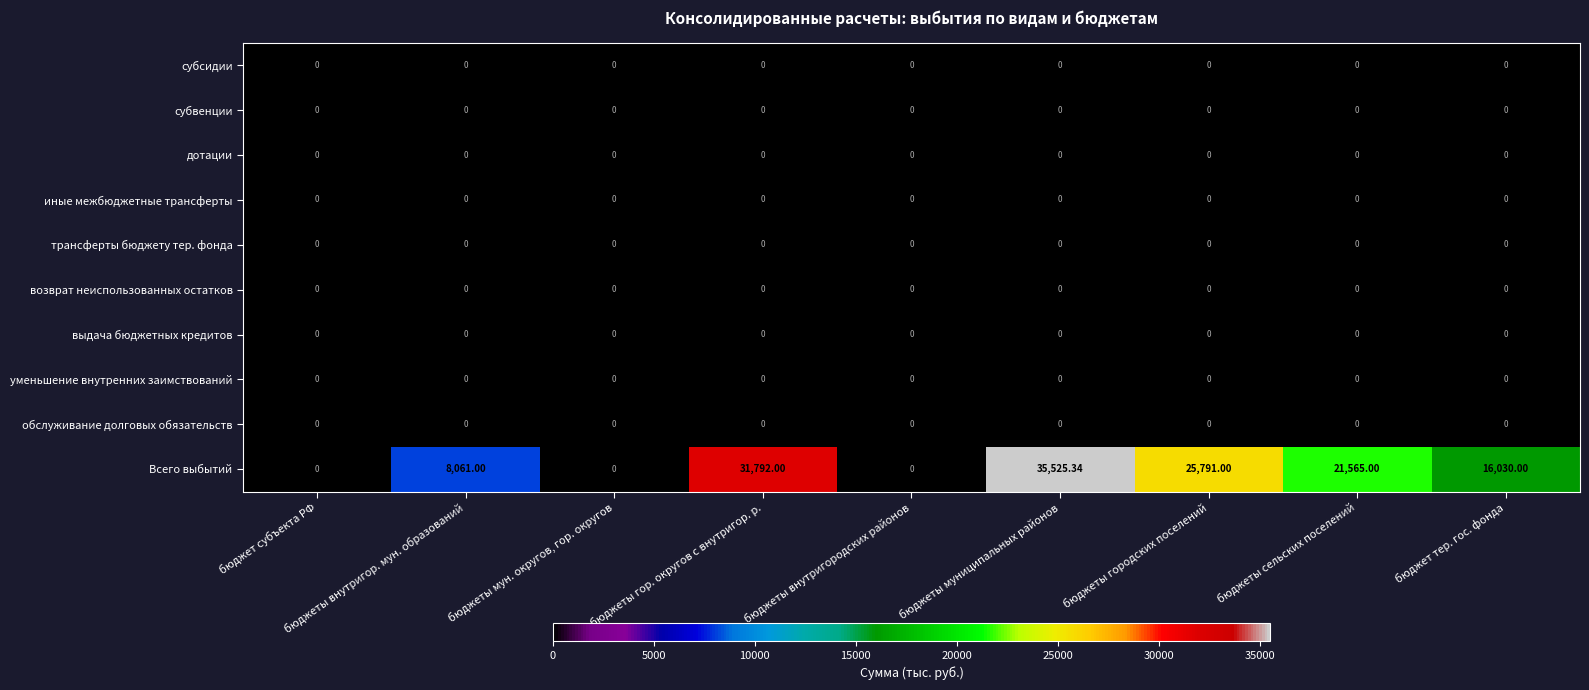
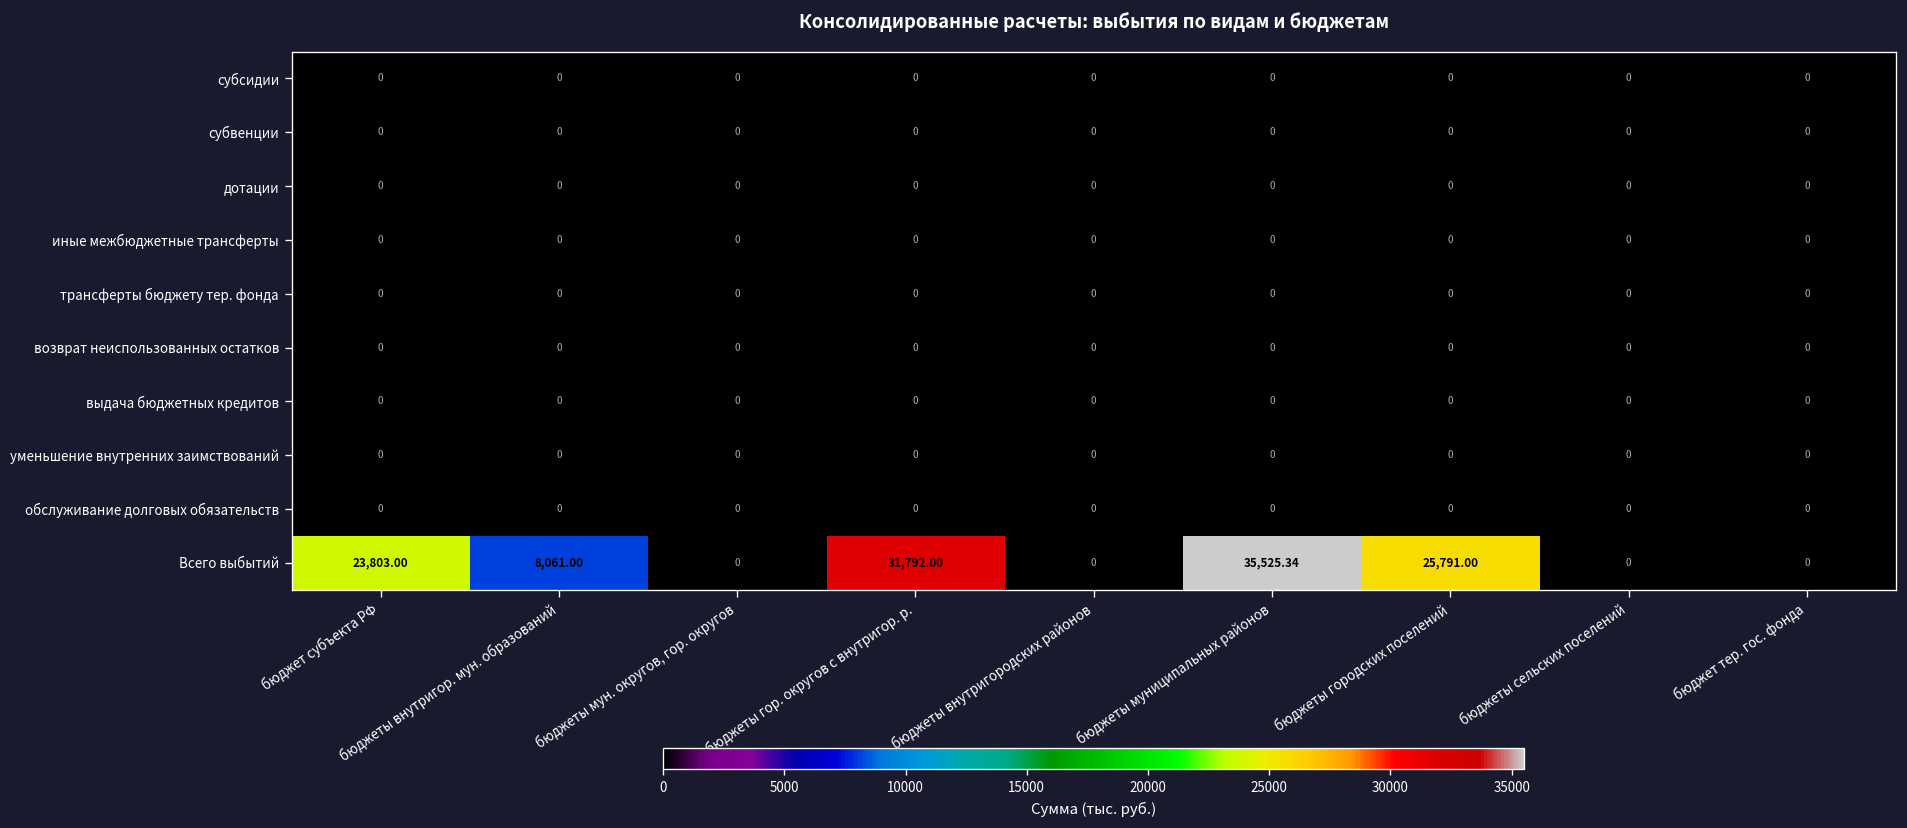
  {
    "субсидии": {
      "бюджет субъекта РФ": "0",
      "бюджеты внутригор. мун. образований": "0",
      "бюджеты мун. округов, гор. округов": "0",
      "бюджеты гор. округов с внутригор. р.": "0",
      "бюджеты внутригородских районов": "0",
      "бюджеты муниципальных районов": "0",
      "бюджеты городских поселений": "0",
      "бюджеты сельских поселений": "0",
      "бюджет тер. гос. фонда": "0"
    },
    "субвенции": {
      "бюджет субъекта РФ": "0",
      "бюджеты внутригор. мун. образований": "0",
      "бюджеты мун. округов, гор. округов": "0",
      "бюджеты гор. округов с внутригор. р.": "0",
      "бюджеты внутригородских районов": "0",
      "бюджеты муниципальных районов": "0",
      "бюджеты городских поселений": "0",
      "бюджеты сельских поселений": "0",
      "бюджет тер. гос. фонда": "0"
    },
    "дотации": {
      "бюджет субъекта РФ": "0",
      "бюджеты внутригор. мун. образований": "0",
      "бюджеты мун. округов, гор. округов": "0",
      "бюджеты гор. округов с внутригор. р.": "0",
      "бюджеты внутригородских районов": "0",
      "бюджеты муниципальных районов": "0",
      "бюджеты городских поселений": "0",
      "бюджеты сельских поселений": "0",
      "бюджет тер. гос. фонда": "0"
    },
    "иные межбюджетные трансферты": {
      "бюджет субъекта РФ": "0",
      "бюджеты внутригор. мун. образований": "0",
      "бюджеты мун. округов, гор. округов": "0",
      "бюджеты гор. округов с внутригор. р.": "0",
      "бюджеты внутригородских районов": "0",
      "бюджеты муниципальных районов": "0",
      "бюджеты городских поселений": "0",
      "бюджеты сельских поселений": "0",
      "бюджет тер. гос. фонда": "0"
    },
    "трансферты бюджету тер. фонда": {
      "бюджет субъекта РФ": "0",
      "бюджеты внутригор. мун. образований": "0",
      "бюджеты мун. округов, гор. округов": "0",
      "бюджеты гор. округов с внутригор. р.": "0",
      "бюджеты внутригородских районов": "0",
      "бюджеты муниципальных районов": "0",
      "бюджеты городских поселений": "0",
      "бюджеты сельских поселений": "0",
      "бюджет тер. гос. фонда": "0"
    },
    "возврат неиспользованных остатков": {
      "бюджет субъекта РФ": "0",
      "бюджеты внутригор. мун. образований": "0",
      "бюджеты мун. округов, гор. округов": "0",
      "бюджеты гор. округов с внутригор. р.": "0",
      "бюджеты внутригородских районов": "0",
      "бюджеты муниципальных районов": "0",
      "бюджеты городских поселений": "0",
      "бюджеты сельских поселений": "0",
      "бюджет тер. гос. фонда": "0"
    },
    "выдача бюджетных кредитов": {
      "бюджет субъекта РФ": "0",
      "бюджеты внутригор. мун. образований": "0",
      "бюджеты мун. округов, гор. округов": "0",
      "бюджеты гор. округов с внутригор. р.": "0",
      "бюджеты внутригородских районов": "0",
      "бюджеты муниципальных районов": "0",
      "бюджеты городских поселений": "0",
      "бюджеты сельских поселений": "0",
      "бюджет тер. гос. фонда": "0"
    },
    "уменьшение внутренних заимствований": {
      "бюджет субъекта РФ": "0",
      "бюджеты внутригор. мун. образований": "0",
      "бюджеты мун. округов, гор. округов": "0",
      "бюджеты гор. округов с внутригор. р.": "0",
      "бюджеты внутригородских районов": "0",
      "бюджеты муниципальных районов": "0",
      "бюджеты городских поселений": "0",
      "бюджеты сельских поселений": "0",
      "бюджет тер. гос. фонда": "0"
    },
    "обслуживание долговых обязательств": {
      "бюджет субъекта РФ": "0",
      "бюджеты внутригор. мун. образований": "0",
      "бюджеты мун. округов, гор. округов": "0",
      "бюджеты гор. округов с внутригор. р.": "0",
      "бюджеты внутригородских районов": "0",
      "бюджеты муниципальных районов": "0",
      "бюджеты городских поселений": "0",
      "бюджеты сельских поселений": "0",
      "бюджет тер. гос. фонда": "0"
    },
    "Всего выбытий": {
-     "бюджет субъекта РФ": "0",
+     "бюджет субъекта РФ": "23,803.00",
      "бюджеты внутригор. мун. образований": "8,061.00",
      "бюджеты мун. округов, гор. округов": "0",
      "бюджеты гор. округов с внутригор. р.": "31,792.00",
      "бюджеты внутригородских районов": "0",
      "бюджеты муниципальных районов": "35,525.34",
      "бюджеты городских поселений": "25,791.00",
-     "бюджеты сельских поселений": "21,565.00",
-     "бюджет тер. гос. фонда": "16,030.00"
+     "бюджеты сельских поселений": "0",
+     "бюджет тер. гос. фонда": "0"
    }
  }
